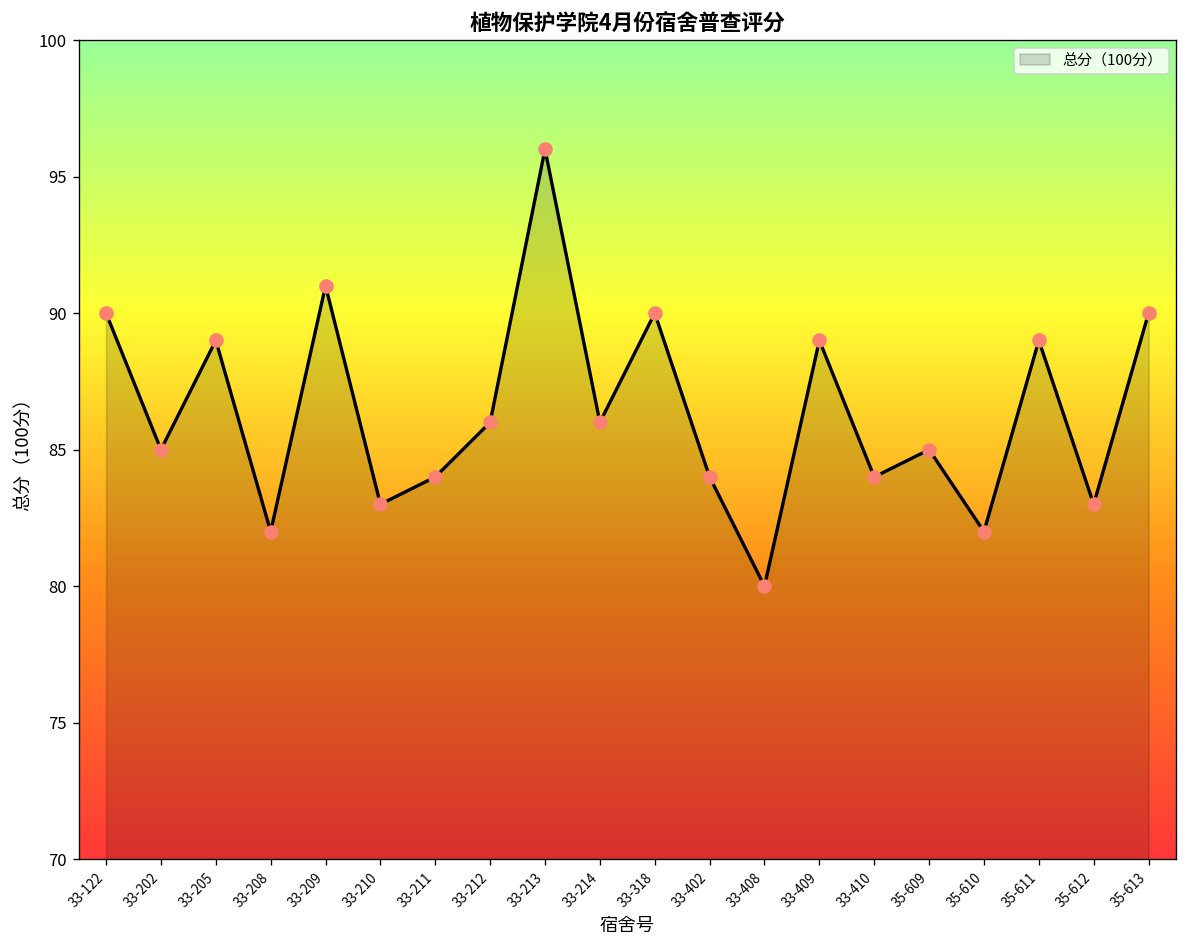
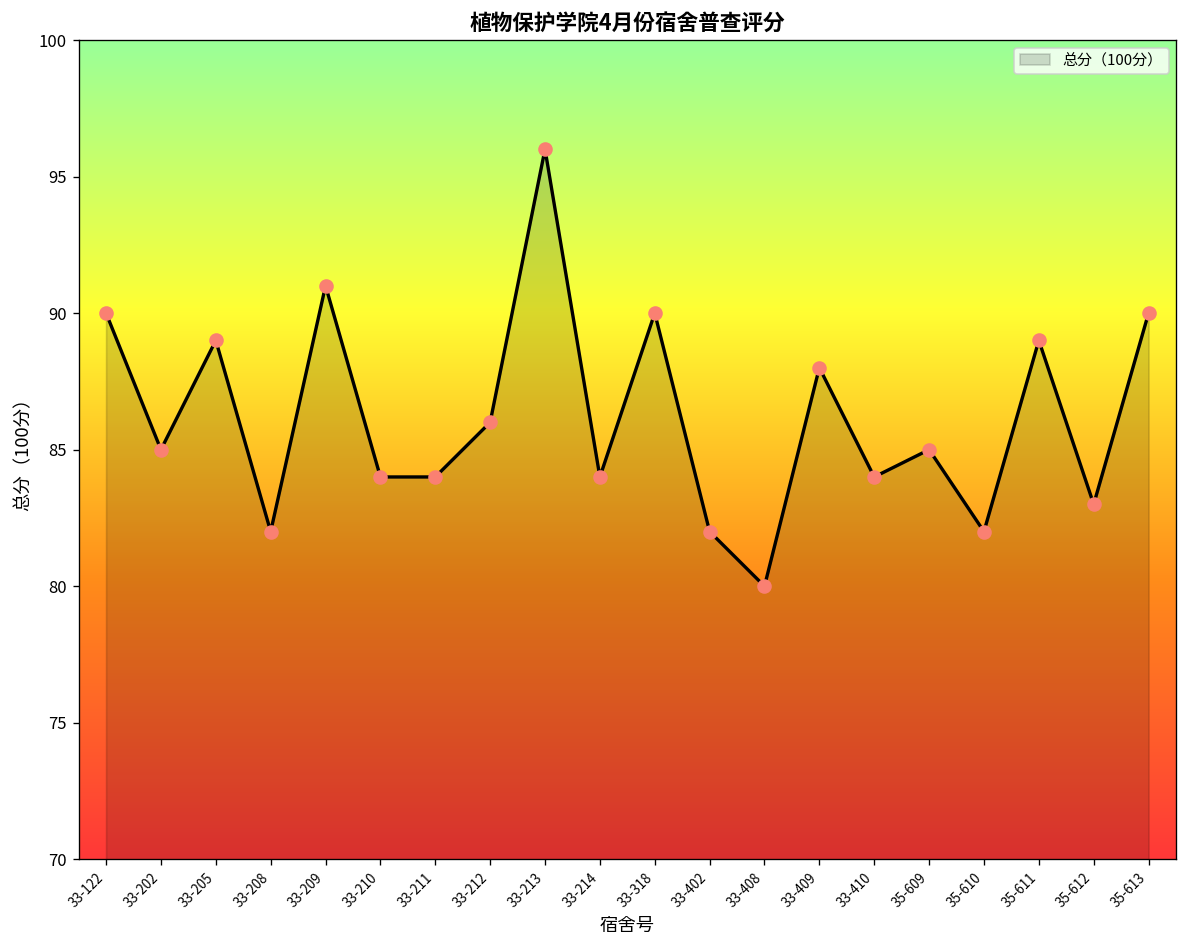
  {
    "33-122": 90,
    "33-202": 85,
    "33-205": 89,
    "33-208": 82,
    "33-209": 91,
-   "33-210": 83,
+   "33-210": 84,
    "33-211": 84,
    "33-212": 86,
    "33-213": 96,
-   "33-214": 86,
+   "33-214": 84,
    "33-318": 90,
-   "33-402": 84,
+   "33-402": 82,
    "33-408": 80,
-   "33-409": 89,
+   "33-409": 88,
    "33-410": 84,
    "35-609": 85,
    "35-610": 82,
    "35-611": 89,
    "35-612": 83,
    "35-613": 90
  }
